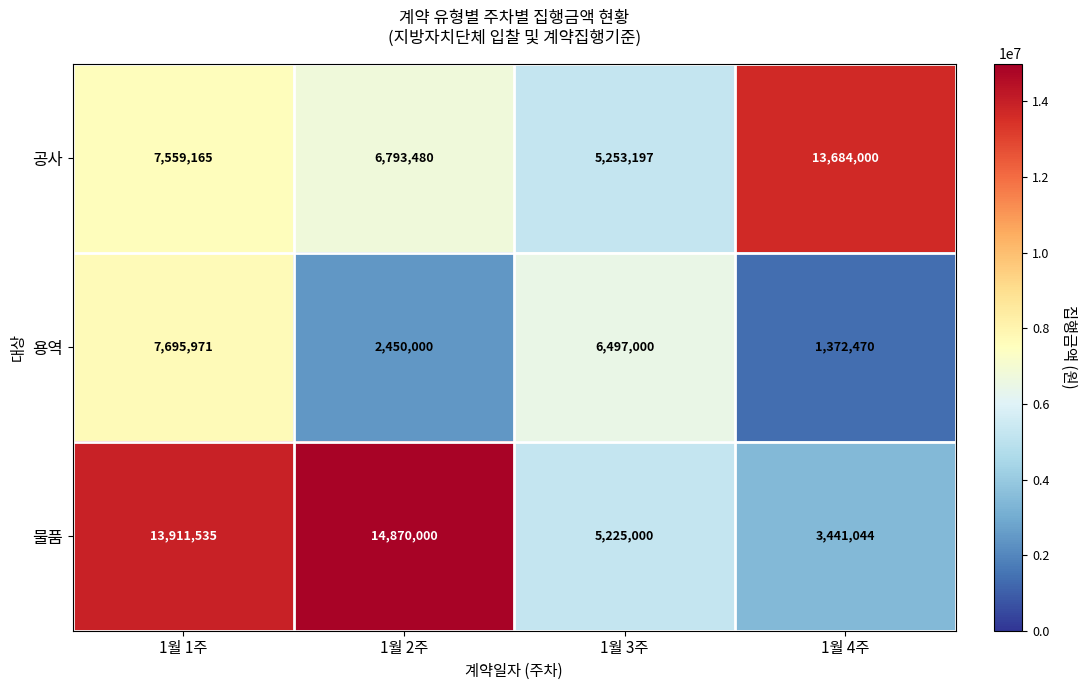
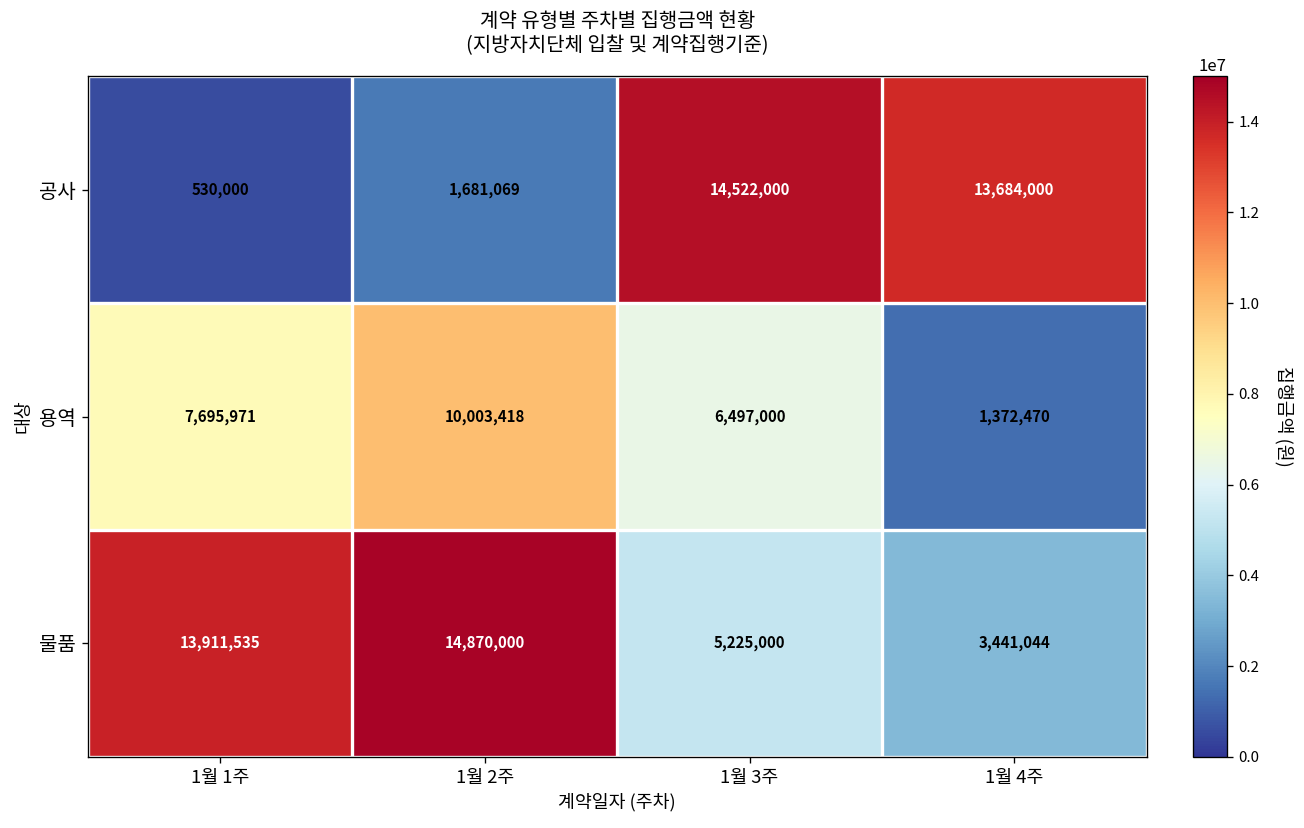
  {
    "공사": {
-     "1월 1주": "7,559,165",
-     "1월 2주": "6,793,480",
-     "1월 3주": "5,253,197",
+     "1월 1주": "530,000",
+     "1월 2주": "1,681,069",
+     "1월 3주": "14,522,000",
      "1월 4주": "13,684,000"
    },
    "용역": {
      "1월 1주": "7,695,971",
-     "1월 2주": "2,450,000",
+     "1월 2주": "10,003,418",
      "1월 3주": "6,497,000",
      "1월 4주": "1,372,470"
    },
    "물품": {
      "1월 1주": "13,911,535",
      "1월 2주": "14,870,000",
      "1월 3주": "5,225,000",
      "1월 4주": "3,441,044"
    }
  }
